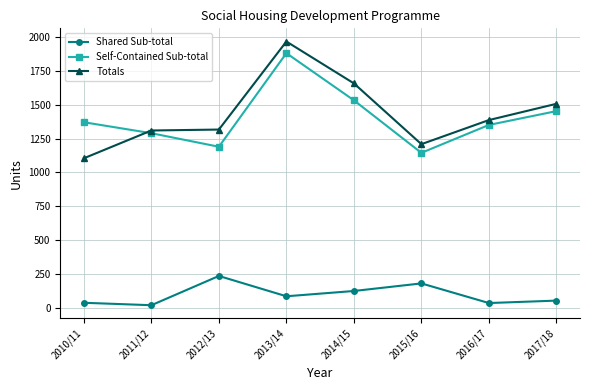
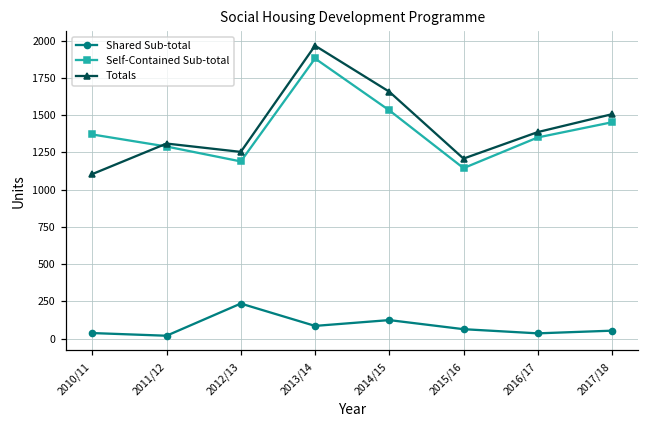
  {
    "Shared Sub-total": {
      "2010/11": 40,
      "2011/12": 20,
      "2012/13": 240,
      "2013/14": 90,
      "2014/15": 130,
-     "2015/16": 180,
+     "2015/16": 60,
      "2016/17": 40,
      "2017/18": 50
    },
    "Self-Contained Sub-total": {
      "2010/11": 1370,
      "2011/12": 1290,
      "2012/13": 1190,
      "2013/14": 1880,
      "2014/15": 1530,
      "2015/16": 1150,
      "2016/17": 1350,
      "2017/18": 1450
    },
    "Totals": {
      "2010/11": 1110,
      "2011/12": 1310,
-     "2012/13": 1320,
+     "2012/13": 1250,
      "2013/14": 1970,
      "2014/15": 1660,
      "2015/16": 1210,
      "2016/17": 1390,
      "2017/18": 1510
    }
  }
